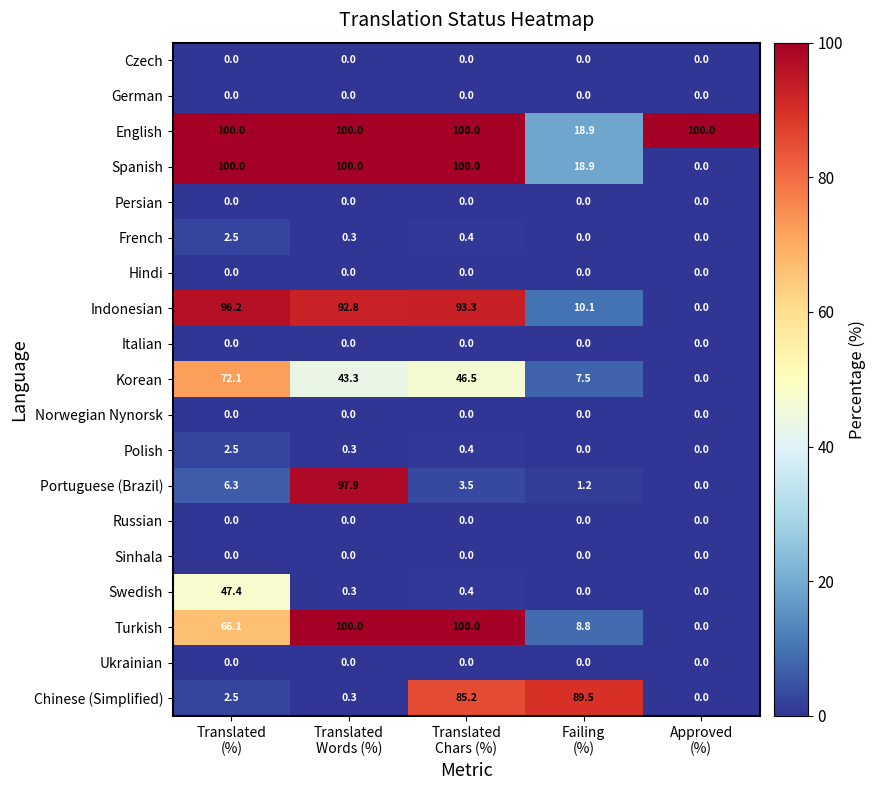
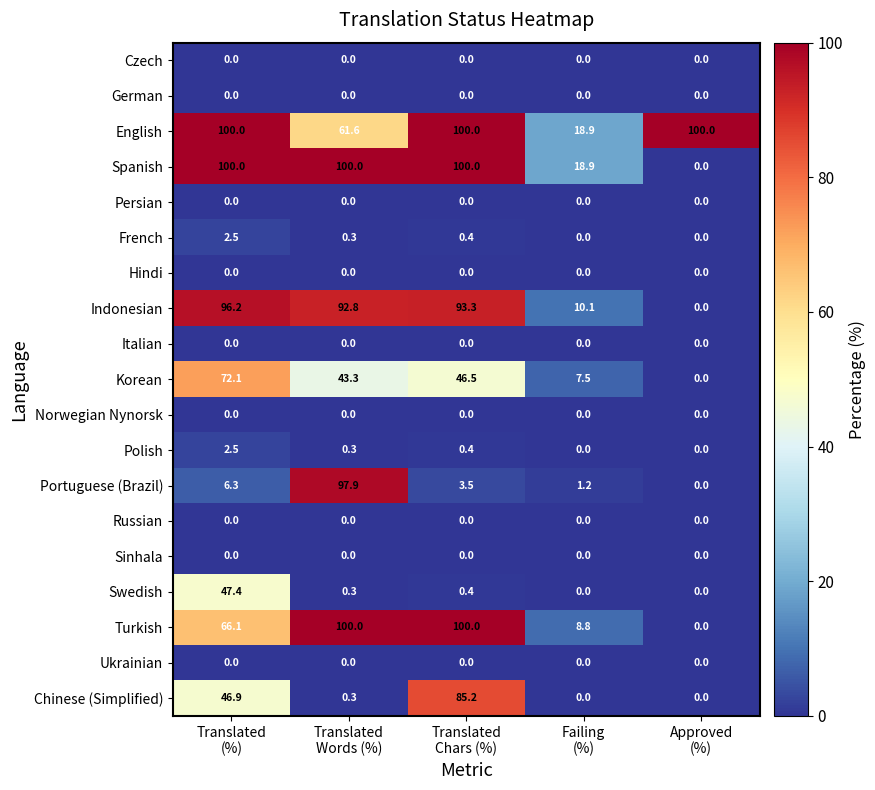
  {
    "Czech": {
      "Translated (%)": 0.0,
      "Translated Words (%)": 0.0,
      "Translated Chars (%)": 0.0,
      "Failing (%)": 0.0,
      "Approved (%)": 0.0
    },
    "German": {
      "Translated (%)": 0.0,
      "Translated Words (%)": 0.0,
      "Translated Chars (%)": 0.0,
      "Failing (%)": 0.0,
      "Approved (%)": 0.0
    },
    "English": {
      "Translated (%)": 100.0,
-     "Translated Words (%)": 100.0,
+     "Translated Words (%)": 61.6,
      "Translated Chars (%)": 100.0,
      "Failing (%)": 18.9,
      "Approved (%)": 100.0
    },
    "Spanish": {
      "Translated (%)": 100.0,
      "Translated Words (%)": 100.0,
      "Translated Chars (%)": 100.0,
      "Failing (%)": 18.9,
      "Approved (%)": 0.0
    },
    "Persian": {
      "Translated (%)": 0.0,
      "Translated Words (%)": 0.0,
      "Translated Chars (%)": 0.0,
      "Failing (%)": 0.0,
      "Approved (%)": 0.0
    },
    "French": {
      "Translated (%)": 2.5,
      "Translated Words (%)": 0.3,
      "Translated Chars (%)": 0.4,
      "Failing (%)": 0.0,
      "Approved (%)": 0.0
    },
    "Hindi": {
      "Translated (%)": 0.0,
      "Translated Words (%)": 0.0,
      "Translated Chars (%)": 0.0,
      "Failing (%)": 0.0,
      "Approved (%)": 0.0
    },
    "Indonesian": {
      "Translated (%)": 96.2,
      "Translated Words (%)": 92.8,
      "Translated Chars (%)": 93.3,
      "Failing (%)": 10.1,
      "Approved (%)": 0.0
    },
    "Italian": {
      "Translated (%)": 0.0,
      "Translated Words (%)": 0.0,
      "Translated Chars (%)": 0.0,
      "Failing (%)": 0.0,
      "Approved (%)": 0.0
    },
    "Korean": {
      "Translated (%)": 72.1,
      "Translated Words (%)": 43.3,
      "Translated Chars (%)": 46.5,
      "Failing (%)": 7.5,
      "Approved (%)": 0.0
    },
    "Norwegian Nynorsk": {
      "Translated (%)": 0.0,
      "Translated Words (%)": 0.0,
      "Translated Chars (%)": 0.0,
      "Failing (%)": 0.0,
      "Approved (%)": 0.0
    },
    "Polish": {
      "Translated (%)": 2.5,
      "Translated Words (%)": 0.3,
      "Translated Chars (%)": 0.4,
      "Failing (%)": 0.0,
      "Approved (%)": 0.0
    },
    "Portuguese (Brazil)": {
      "Translated (%)": 6.3,
      "Translated Words (%)": 97.9,
      "Translated Chars (%)": 3.5,
      "Failing (%)": 1.2,
      "Approved (%)": 0.0
    },
    "Russian": {
      "Translated (%)": 0.0,
      "Translated Words (%)": 0.0,
      "Translated Chars (%)": 0.0,
      "Failing (%)": 0.0,
      "Approved (%)": 0.0
    },
    "Sinhala": {
      "Translated (%)": 0.0,
      "Translated Words (%)": 0.0,
      "Translated Chars (%)": 0.0,
      "Failing (%)": 0.0,
      "Approved (%)": 0.0
    },
    "Swedish": {
      "Translated (%)": 47.4,
      "Translated Words (%)": 0.3,
      "Translated Chars (%)": 0.4,
      "Failing (%)": 0.0,
      "Approved (%)": 0.0
    },
    "Turkish": {
      "Translated (%)": 66.1,
      "Translated Words (%)": 100.0,
      "Translated Chars (%)": 100.0,
      "Failing (%)": 8.8,
      "Approved (%)": 0.0
    },
    "Ukrainian": {
      "Translated (%)": 0.0,
      "Translated Words (%)": 0.0,
      "Translated Chars (%)": 0.0,
      "Failing (%)": 0.0,
      "Approved (%)": 0.0
    },
    "Chinese (Simplified)": {
-     "Translated (%)": 2.5,
+     "Translated (%)": 46.9,
      "Translated Words (%)": 0.3,
      "Translated Chars (%)": 85.2,
-     "Failing (%)": 89.5,
+     "Failing (%)": 0.0,
      "Approved (%)": 0.0
    }
  }
